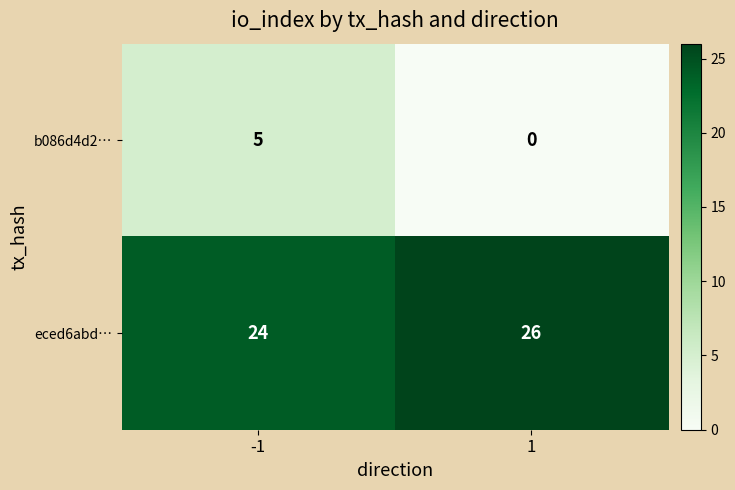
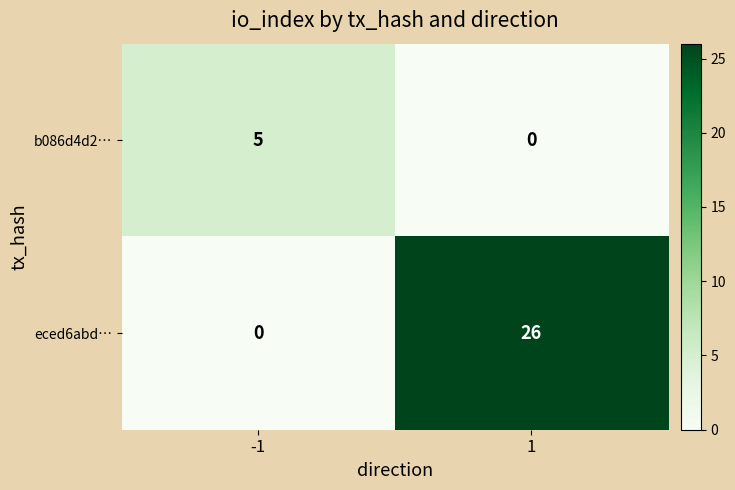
  {
    "b086d4d2…": {
      "-1": 5,
      "1": 0
    },
    "eced6abd…": {
-     "-1": 24,
+     "-1": 0,
      "1": 26
    }
  }
